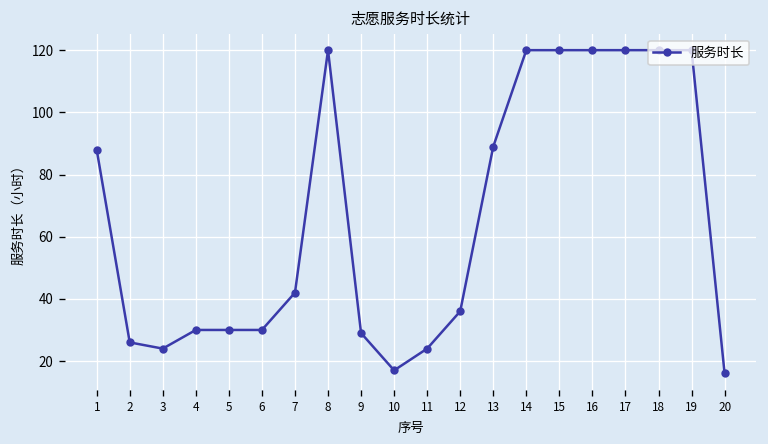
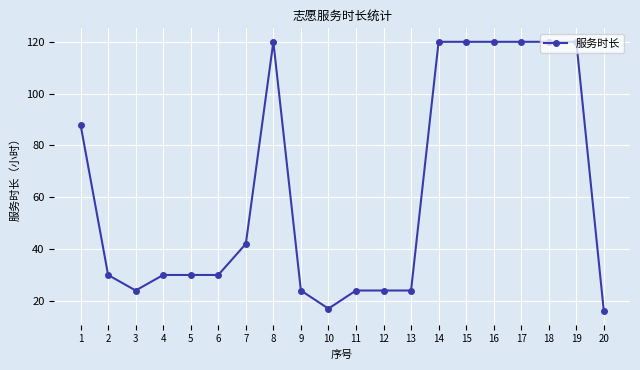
  {
    "1": 88,
-   "2": 26,
+   "2": 30,
    "3": 24,
    "4": 30,
    "5": 30,
    "6": 30,
    "7": 42,
    "8": 120,
-   "9": 29,
+   "9": 24,
    "10": 17,
    "11": 24,
-   "12": 36,
-   "13": 89,
+   "12": 24,
+   "13": 24,
    "14": 120,
    "15": 120,
    "16": 120,
    "17": 120,
    "20": 16
  }
